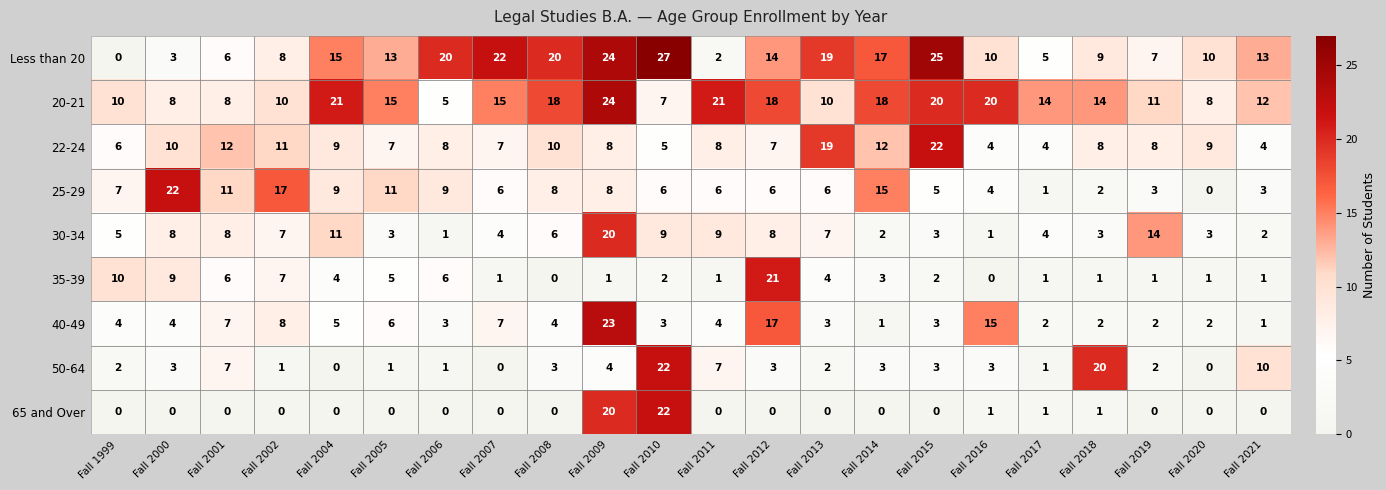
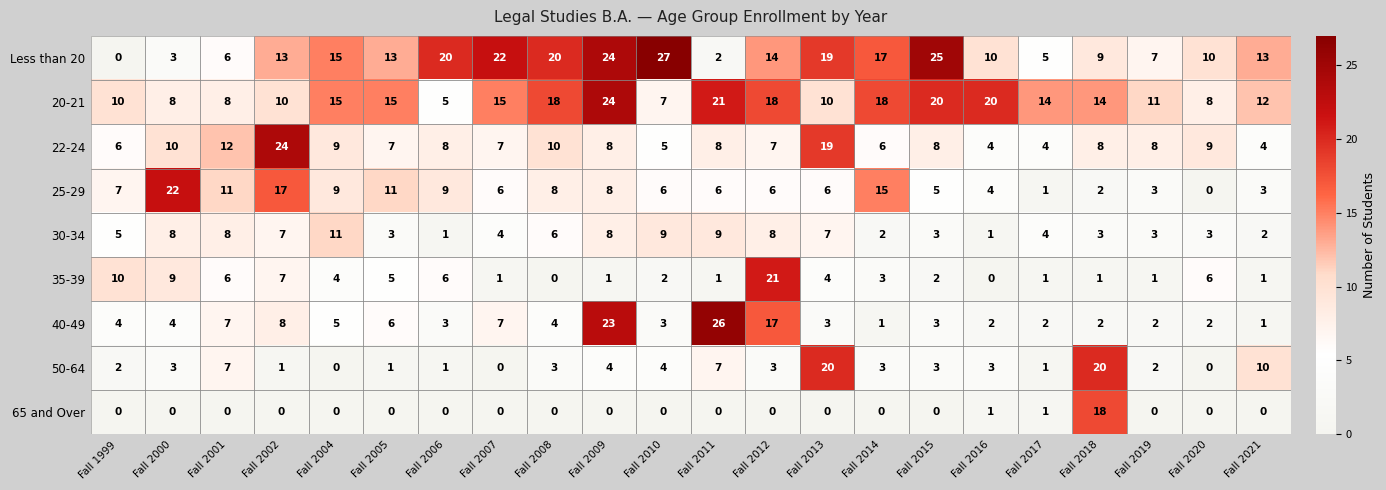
  {
    "Less than 20": {
      "Fall 1999": 0,
      "Fall 2000": 3,
      "Fall 2001": 6,
-     "Fall 2002": 8,
+     "Fall 2002": 13,
      "Fall 2004": 15,
      "Fall 2005": 13,
      "Fall 2006": 20,
      "Fall 2007": 22,
      "Fall 2008": 20,
      "Fall 2009": 24,
      "Fall 2010": 27,
      "Fall 2011": 2,
      "Fall 2012": 14,
      "Fall 2013": 19,
      "Fall 2014": 17,
      "Fall 2015": 25,
      "Fall 2016": 10,
      "Fall 2017": 5,
      "Fall 2018": 9,
      "Fall 2019": 7,
      "Fall 2020": 10,
      "Fall 2021": 13
    },
    "20-21": {
      "Fall 1999": 10,
      "Fall 2000": 8,
      "Fall 2001": 8,
      "Fall 2002": 10,
-     "Fall 2004": 21,
+     "Fall 2004": 15,
      "Fall 2005": 15,
      "Fall 2006": 5,
      "Fall 2007": 15,
      "Fall 2008": 18,
      "Fall 2009": 24,
      "Fall 2010": 7,
      "Fall 2011": 21,
      "Fall 2012": 18,
      "Fall 2013": 10,
      "Fall 2014": 18,
      "Fall 2015": 20,
      "Fall 2016": 20,
      "Fall 2017": 14,
      "Fall 2018": 14,
      "Fall 2019": 11,
      "Fall 2020": 8,
      "Fall 2021": 12
    },
    "22-24": {
      "Fall 1999": 6,
      "Fall 2000": 10,
      "Fall 2001": 12,
-     "Fall 2002": 11,
+     "Fall 2002": 24,
      "Fall 2004": 9,
      "Fall 2005": 7,
      "Fall 2006": 8,
      "Fall 2007": 7,
      "Fall 2008": 10,
      "Fall 2009": 8,
      "Fall 2010": 5,
      "Fall 2011": 8,
      "Fall 2012": 7,
      "Fall 2013": 19,
-     "Fall 2014": 12,
-     "Fall 2015": 22,
+     "Fall 2014": 6,
+     "Fall 2015": 8,
      "Fall 2016": 4,
      "Fall 2017": 4,
      "Fall 2018": 8,
      "Fall 2019": 8,
      "Fall 2020": 9,
      "Fall 2021": 4
    },
    "25-29": {
      "Fall 1999": 7,
      "Fall 2000": 22,
      "Fall 2001": 11,
      "Fall 2002": 17,
      "Fall 2004": 9,
      "Fall 2005": 11,
      "Fall 2006": 9,
      "Fall 2007": 6,
      "Fall 2008": 8,
      "Fall 2009": 8,
      "Fall 2010": 6,
      "Fall 2011": 6,
      "Fall 2012": 6,
      "Fall 2013": 6,
      "Fall 2014": 15,
      "Fall 2015": 5,
      "Fall 2016": 4,
      "Fall 2017": 1,
      "Fall 2018": 2,
      "Fall 2019": 3,
      "Fall 2020": 0,
      "Fall 2021": 3
    },
    "30-34": {
      "Fall 1999": 5,
      "Fall 2000": 8,
      "Fall 2001": 8,
      "Fall 2002": 7,
      "Fall 2004": 11,
      "Fall 2005": 3,
      "Fall 2006": 1,
      "Fall 2007": 4,
      "Fall 2008": 6,
-     "Fall 2009": 20,
+     "Fall 2009": 8,
      "Fall 2010": 9,
      "Fall 2011": 9,
      "Fall 2012": 8,
      "Fall 2013": 7,
      "Fall 2014": 2,
      "Fall 2015": 3,
      "Fall 2016": 1,
      "Fall 2017": 4,
      "Fall 2018": 3,
-     "Fall 2019": 14,
+     "Fall 2019": 3,
      "Fall 2020": 3,
      "Fall 2021": 2
    },
    "35-39": {
      "Fall 1999": 10,
      "Fall 2000": 9,
      "Fall 2001": 6,
      "Fall 2002": 7,
      "Fall 2004": 4,
      "Fall 2005": 5,
      "Fall 2006": 6,
      "Fall 2007": 1,
      "Fall 2008": 0,
      "Fall 2009": 1,
      "Fall 2010": 2,
      "Fall 2011": 1,
      "Fall 2012": 21,
      "Fall 2013": 4,
      "Fall 2014": 3,
      "Fall 2015": 2,
      "Fall 2016": 0,
      "Fall 2017": 1,
      "Fall 2018": 1,
      "Fall 2019": 1,
-     "Fall 2020": 1,
+     "Fall 2020": 6,
      "Fall 2021": 1
    },
    "40-49": {
      "Fall 1999": 4,
      "Fall 2000": 4,
      "Fall 2001": 7,
      "Fall 2002": 8,
      "Fall 2004": 5,
      "Fall 2005": 6,
      "Fall 2006": 3,
      "Fall 2007": 7,
      "Fall 2008": 4,
      "Fall 2009": 23,
      "Fall 2010": 3,
-     "Fall 2011": 4,
+     "Fall 2011": 26,
      "Fall 2012": 17,
      "Fall 2013": 3,
      "Fall 2014": 1,
      "Fall 2015": 3,
-     "Fall 2016": 15,
+     "Fall 2016": 2,
      "Fall 2017": 2,
      "Fall 2018": 2,
      "Fall 2019": 2,
      "Fall 2020": 2,
      "Fall 2021": 1
    },
    "50-64": {
      "Fall 1999": 2,
      "Fall 2000": 3,
      "Fall 2001": 7,
      "Fall 2002": 1,
      "Fall 2004": 0,
      "Fall 2005": 1,
      "Fall 2006": 1,
      "Fall 2007": 0,
      "Fall 2008": 3,
      "Fall 2009": 4,
-     "Fall 2010": 22,
+     "Fall 2010": 4,
      "Fall 2011": 7,
      "Fall 2012": 3,
-     "Fall 2013": 2,
+     "Fall 2013": 20,
      "Fall 2014": 3,
      "Fall 2015": 3,
      "Fall 2016": 3,
      "Fall 2017": 1,
      "Fall 2018": 20,
      "Fall 2019": 2,
      "Fall 2020": 0,
      "Fall 2021": 10
    },
    "65 and Over": {
      "Fall 1999": 0,
      "Fall 2000": 0,
      "Fall 2001": 0,
      "Fall 2002": 0,
      "Fall 2004": 0,
      "Fall 2005": 0,
      "Fall 2006": 0,
      "Fall 2007": 0,
      "Fall 2008": 0,
-     "Fall 2009": 20,
-     "Fall 2010": 22,
+     "Fall 2009": 0,
+     "Fall 2010": 0,
      "Fall 2011": 0,
      "Fall 2012": 0,
      "Fall 2013": 0,
      "Fall 2014": 0,
      "Fall 2015": 0,
      "Fall 2016": 1,
      "Fall 2017": 1,
-     "Fall 2018": 1,
+     "Fall 2018": 18,
      "Fall 2019": 0,
      "Fall 2020": 0,
      "Fall 2021": 0
    }
  }
